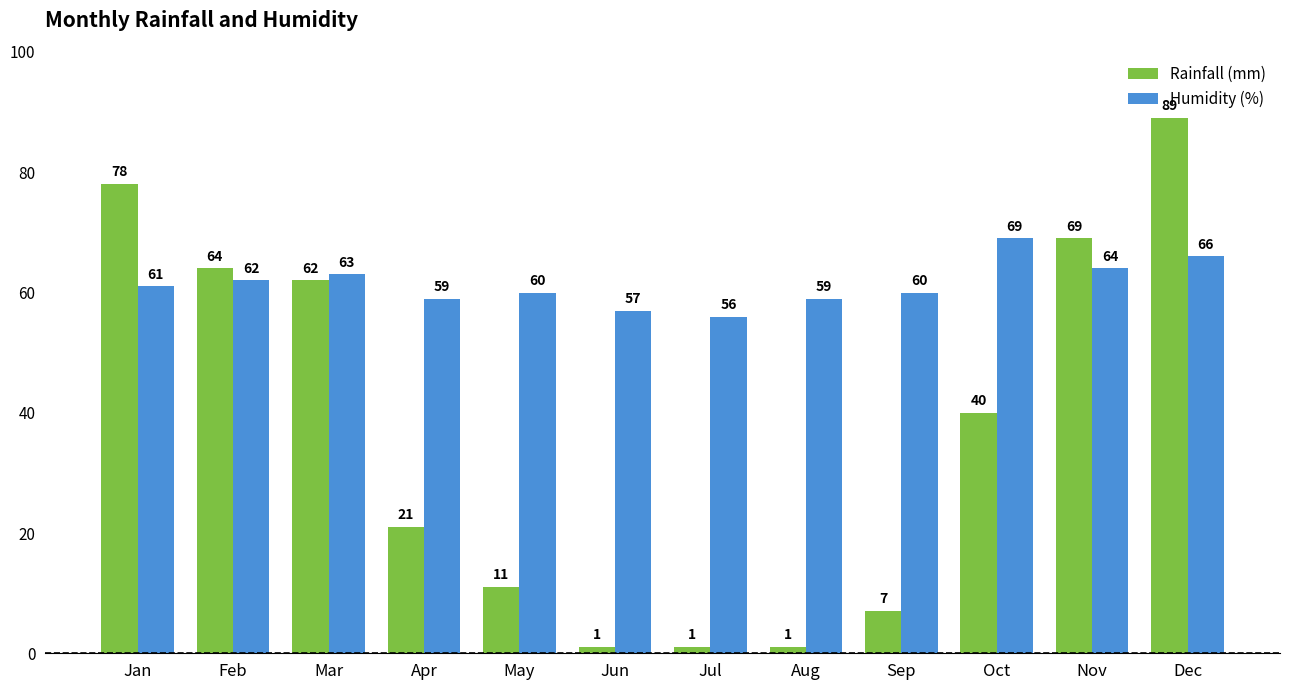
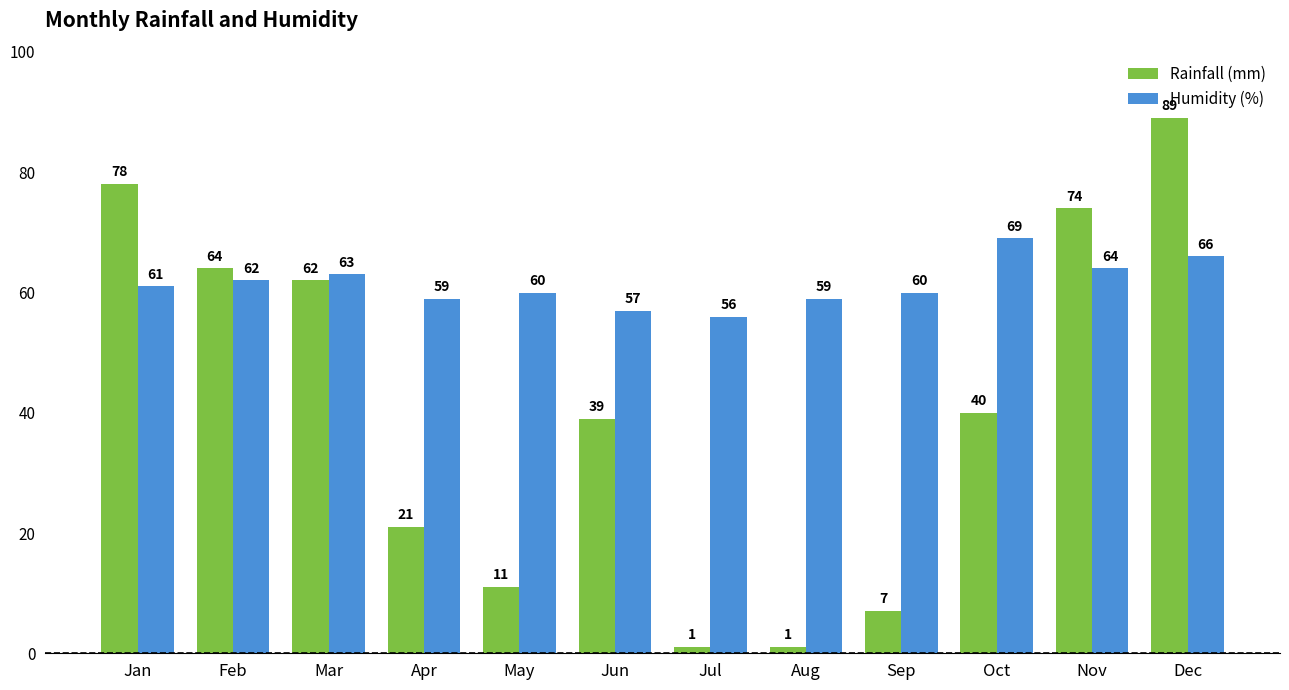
  {
    "Rainfall (mm)": {
      "Jan": 78,
      "Feb": 64,
      "Mar": 62,
      "Apr": 21,
      "May": 11,
-     "Jun": 1,
+     "Jun": 39,
      "Jul": 1,
      "Aug": 1,
      "Sep": 7,
      "Oct": 40,
-     "Nov": 69,
+     "Nov": 74,
      "Dec": 89
    },
    "Humidity (%)": {
      "Jan": 61,
      "Feb": 62,
      "Mar": 63,
      "Apr": 59,
      "May": 60,
      "Jun": 57,
      "Jul": 56,
      "Aug": 59,
      "Sep": 60,
      "Oct": 69,
      "Nov": 64,
      "Dec": 66
    }
  }
